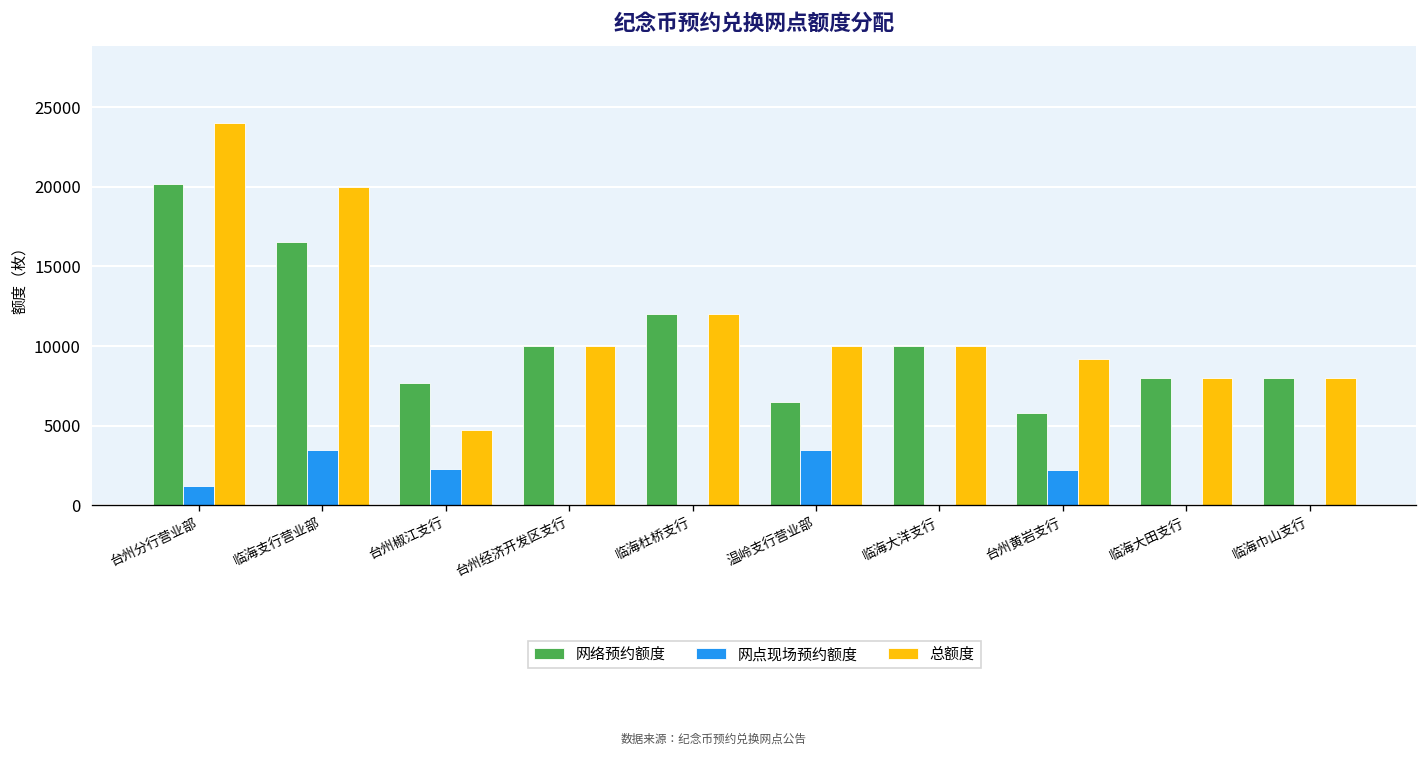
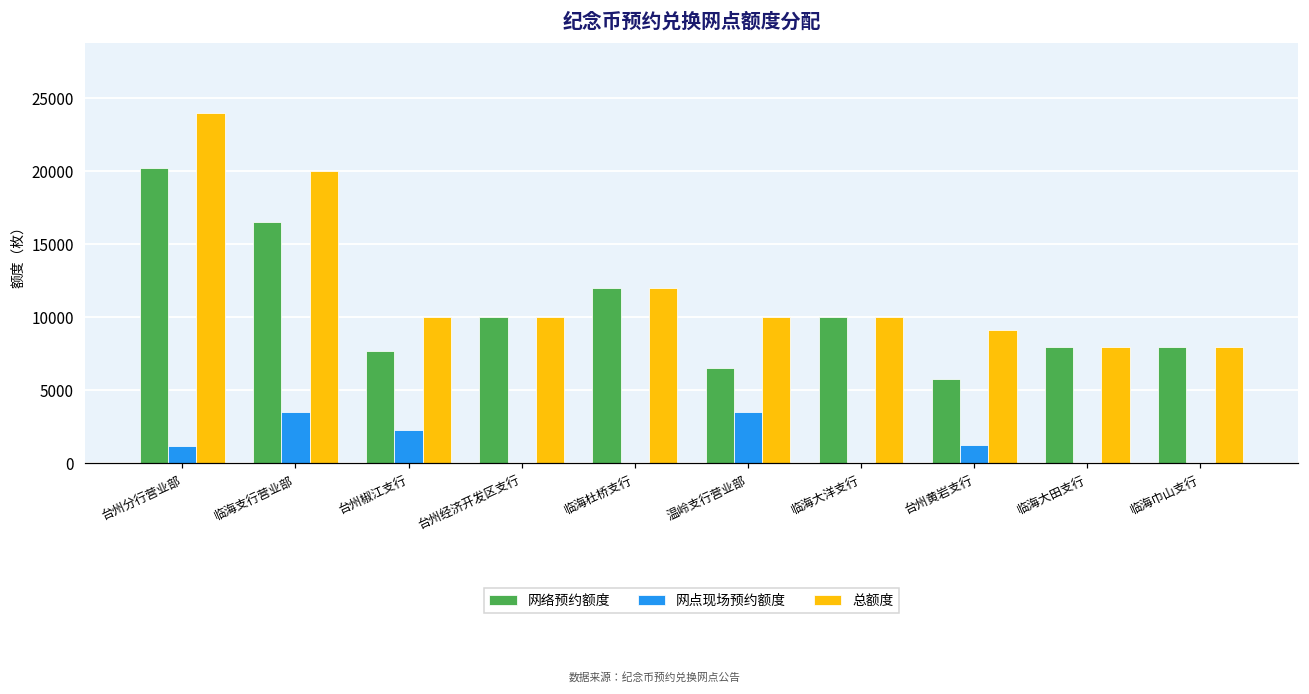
  {
    "网络预约额度": {
      "台州分行营业部": 20200,
      "临海支行营业部": 16500,
      "台州椒江支行": 7700,
      "台州经济开发区支行": 10000,
      "临海杜桥支行": 12000,
      "温岭支行营业部": 6500,
      "临海大洋支行": 10000,
      "台州黄岩支行": 5800,
      "临海大田支行": 8000,
      "临海巾山支行": 8000
    },
    "网点现场预约额度": {
      "台州分行营业部": 1200,
      "临海支行营业部": 3500,
      "台州椒江支行": 2300,
      "台州经济开发区支行": 0,
      "临海杜桥支行": 0,
      "温岭支行营业部": 3500,
      "临海大洋支行": 0,
-     "台州黄岩支行": 2200,
+     "台州黄岩支行": 1300,
      "临海大田支行": 0,
      "临海巾山支行": 0
    },
    "总额度": {
      "台州分行营业部": 24000,
      "临海支行营业部": 20000,
-     "台州椒江支行": 4700,
+     "台州椒江支行": 10000,
      "台州经济开发区支行": 10000,
      "临海杜桥支行": 12000,
      "温岭支行营业部": 10000,
      "临海大洋支行": 10000,
      "台州黄岩支行": 9200,
      "临海大田支行": 8000,
      "临海巾山支行": 8000
    }
  }
